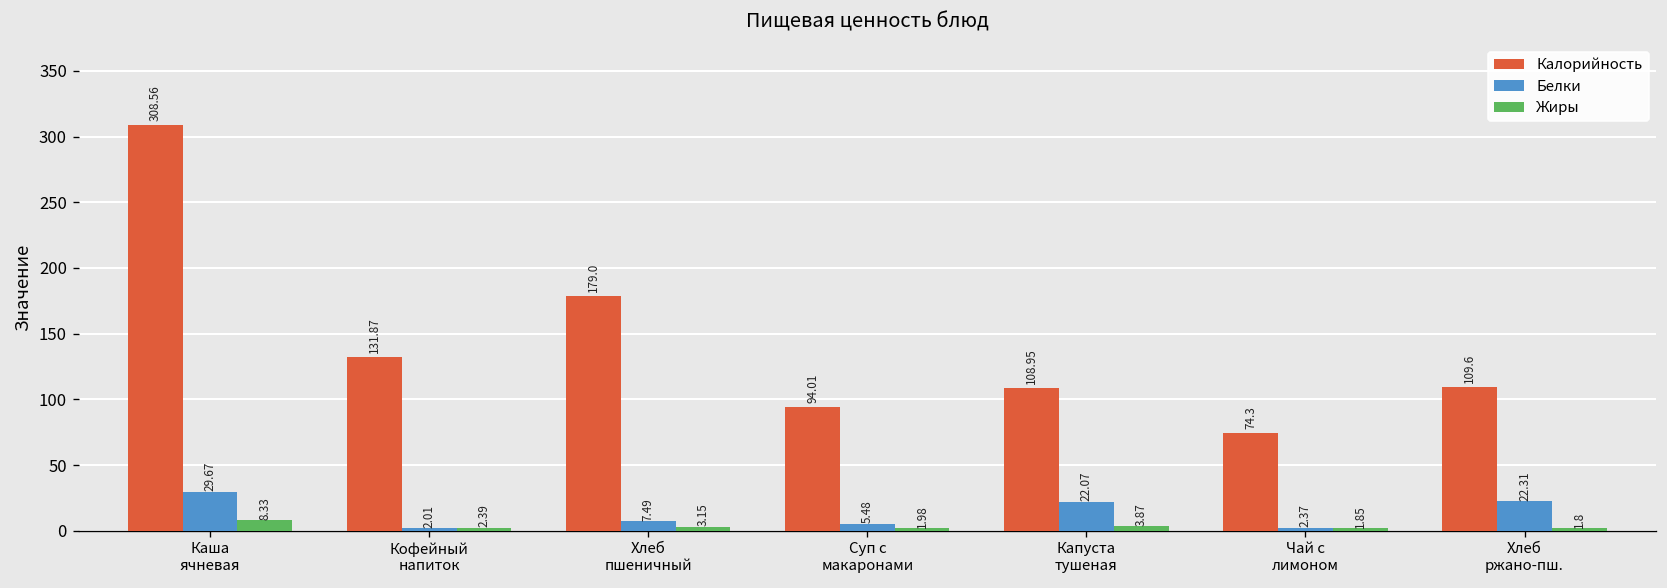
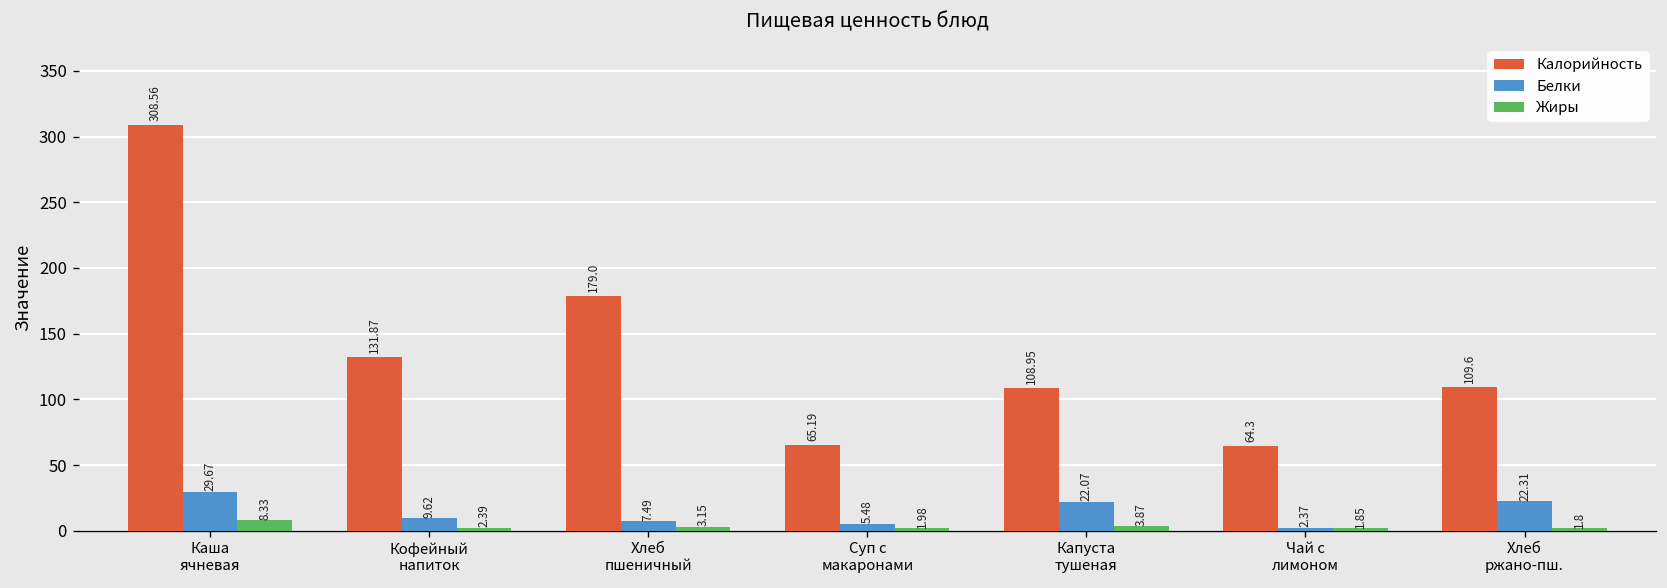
  {
    "Калорийность": {
      "Каша ячневая": 308.56,
      "Кофейный напиток": 131.87,
      "Хлеб пшеничный": 179.0,
-     "Суп с макаронами": 94.01,
+     "Суп с макаронами": 65.19,
      "Капуста тушеная": 108.95,
-     "Чай с лимоном": 74.3,
+     "Чай с лимоном": 64.3,
      "Хлеб ржано-пш.": 109.6
    },
    "Белки": {
      "Каша ячневая": 29.67,
-     "Кофейный напиток": 2.01,
+     "Кофейный напиток": 9.62,
      "Хлеб пшеничный": 7.49,
      "Суп с макаронами": 5.48,
      "Капуста тушеная": 22.07,
      "Чай с лимоном": 2.37,
      "Хлеб ржано-пш.": 22.31
    },
    "Жиры": {
      "Каша ячневая": 8.33,
      "Кофейный напиток": 2.39,
      "Хлеб пшеничный": 3.15,
      "Суп с макаронами": 1.98,
      "Капуста тушеная": 3.87,
      "Чай с лимоном": 1.85,
      "Хлеб ржано-пш.": 1.8
    }
  }
